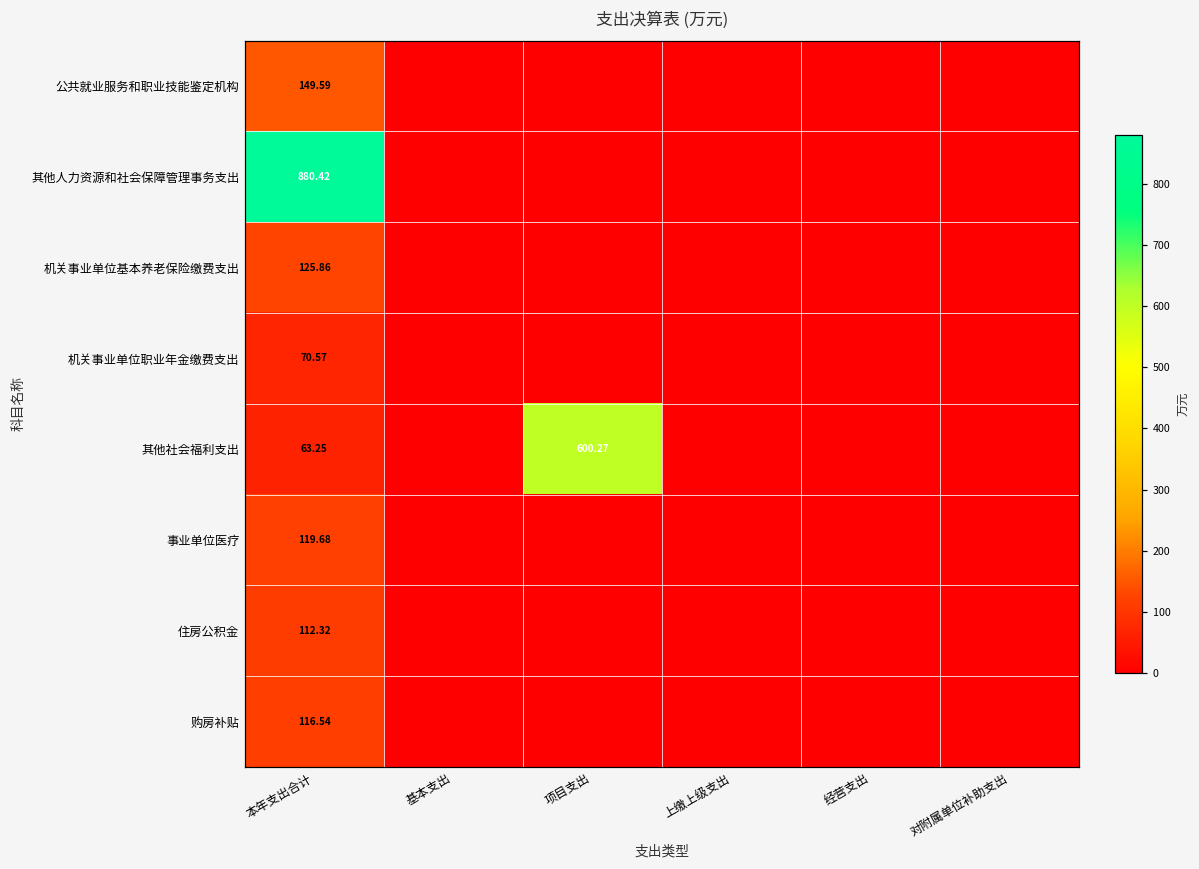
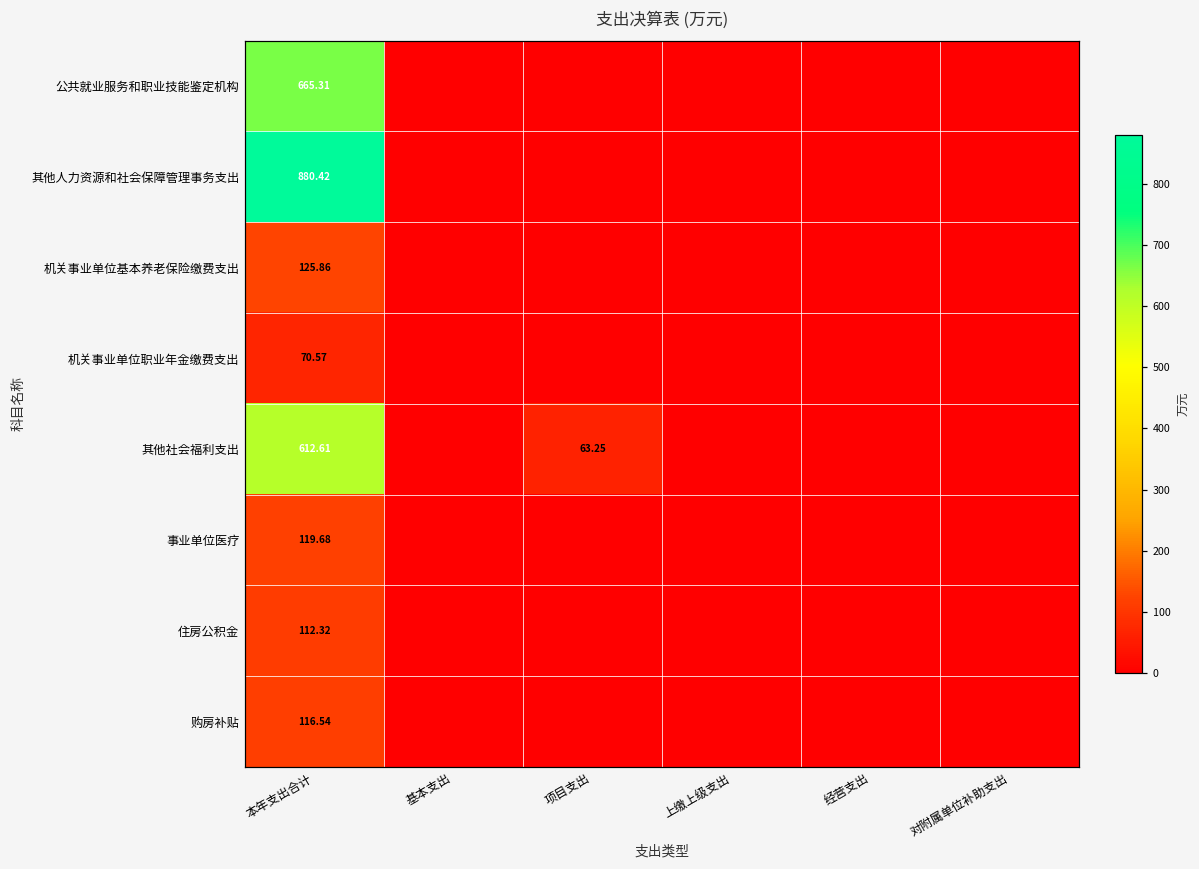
  {
    "公共就业服务和职业技能鉴定机构": {
-     "本年支出合计": 149.59
+     "本年支出合计": 665.31
    },
    "其他人力资源和社会保障管理事务支出": {
      "本年支出合计": 880.42
    },
    "机关事业单位基本养老保险缴费支出": {
      "本年支出合计": 125.86
    },
    "机关事业单位职业年金缴费支出": {
      "本年支出合计": 70.57
    },
    "其他社会福利支出": {
-     "本年支出合计": 63.25,
-     "项目支出": 600.27
+     "本年支出合计": 612.61,
+     "项目支出": 63.25
    },
    "事业单位医疗": {
      "本年支出合计": 119.68
    },
    "住房公积金": {
      "本年支出合计": 112.32
    },
    "购房补贴": {
      "本年支出合计": 116.54
    }
  }
